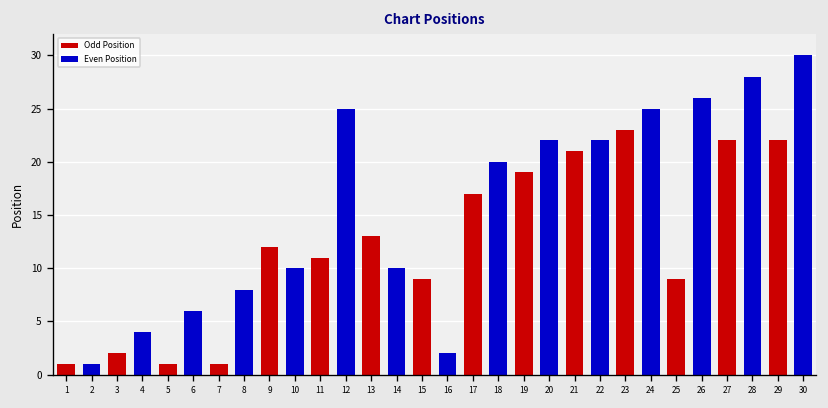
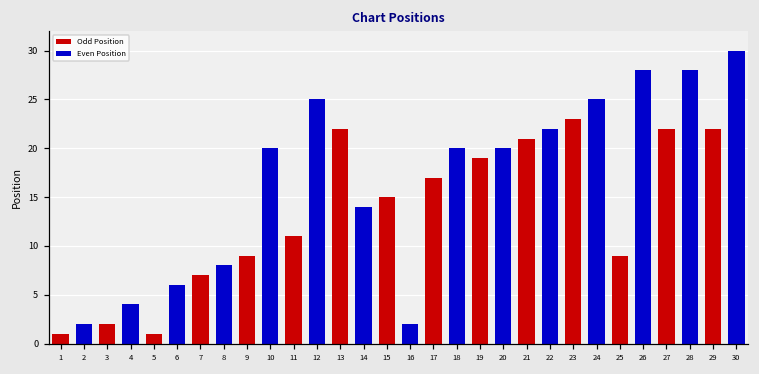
  {
    "1": 1,
-   "2": 1,
+   "2": 2,
    "3": 2,
    "4": 4,
    "5": 1,
    "6": 6,
-   "7": 1,
+   "7": 7,
    "8": 8,
-   "9": 12,
-   "10": 10,
+   "9": 9,
+   "10": 20,
    "11": 11,
    "12": 25,
-   "13": 13,
-   "14": 10,
-   "15": 9,
+   "13": 22,
+   "14": 14,
+   "15": 15,
    "16": 2,
    "17": 17,
    "18": 20,
    "19": 19,
-   "20": 22,
+   "20": 20,
    "21": 21,
    "22": 22,
    "23": 23,
    "24": 25,
    "25": 9,
-   "26": 26,
+   "26": 28,
    "27": 22,
    "28": 28,
    "29": 22,
    "30": 30
  }
